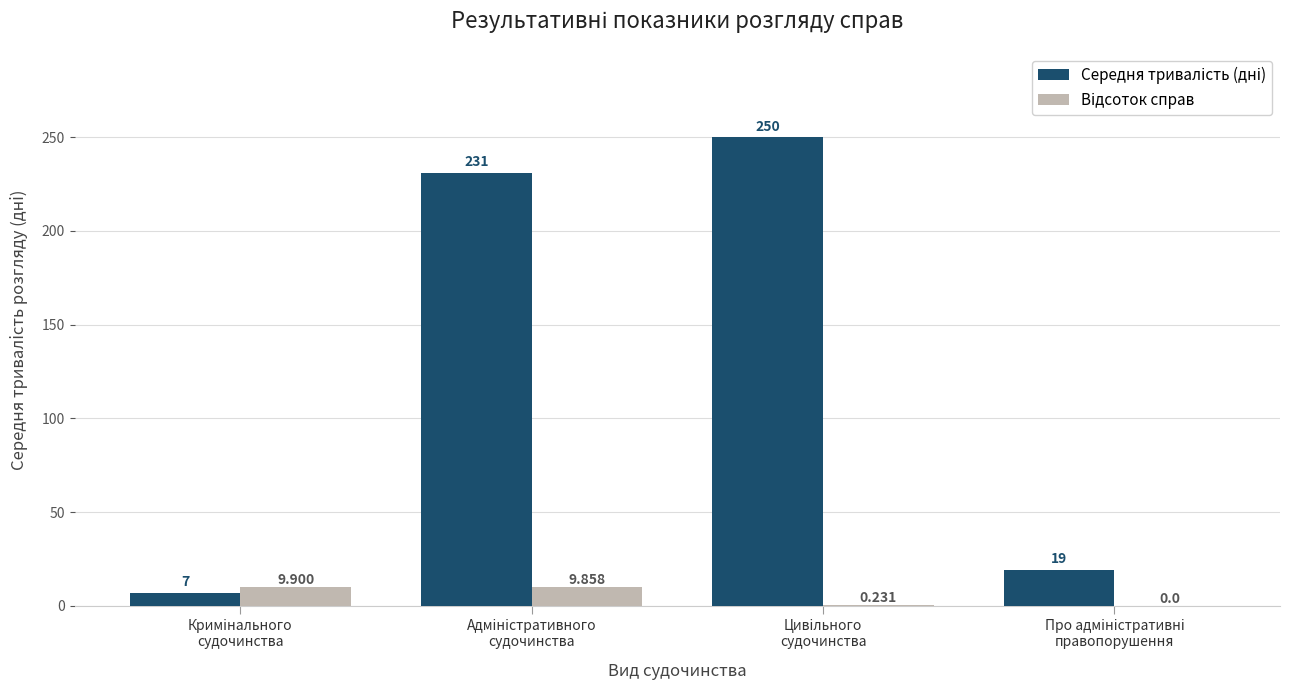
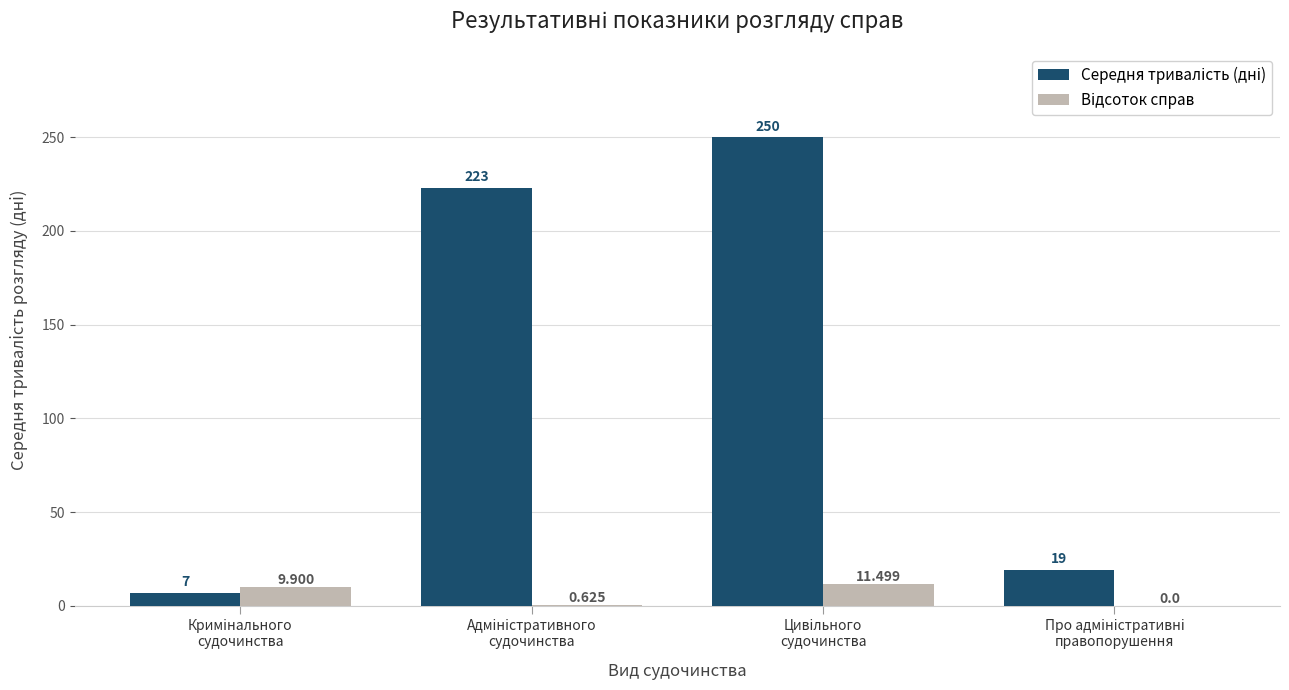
  {
    "Середня тривалість (дні)": {
      "Кримінального судочинства": 7,
-     "Адміністративного судочинства": 231,
+     "Адміністративного судочинства": 223,
      "Цивільного судочинства": 250,
      "Про адміністративні правопорушення": 19
    },
    "Відсоток справ": {
      "Кримінального судочинства": 9.900,
-     "Адміністративного судочинства": 9.858,
-     "Цивільного судочинства": 0.231,
+     "Адміністративного судочинства": 0.625,
+     "Цивільного судочинства": 11.499,
      "Про адміністративні правопорушення": 0.0
    }
  }
